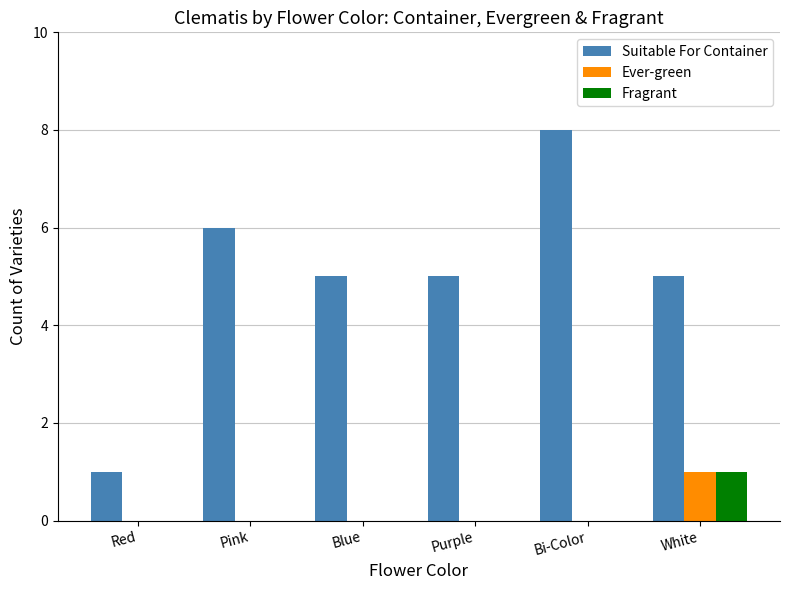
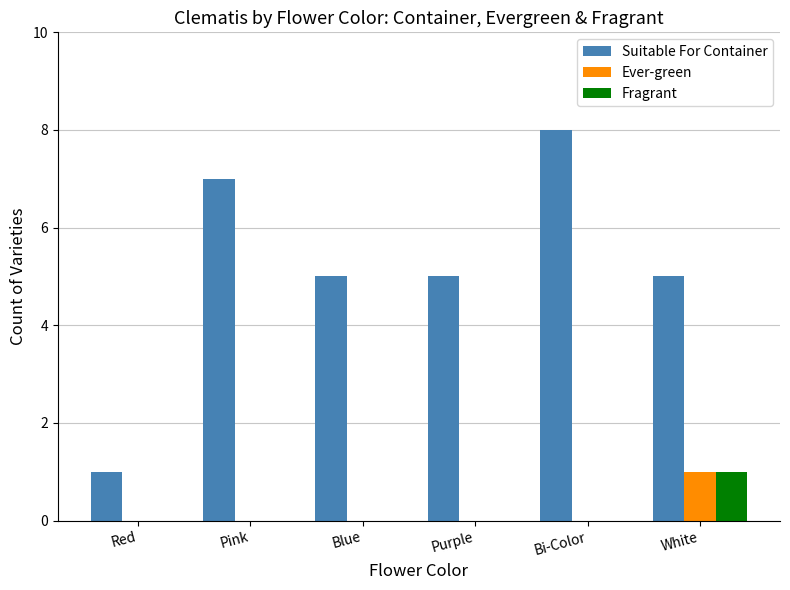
  {
    "Suitable For Container": {
      "Red": 1,
-     "Pink": 6,
+     "Pink": 7,
      "Blue": 5,
      "Purple": 5,
      "Bi-Color": 8,
      "White": 5
    },
    "Ever-green": {
      "Red": 0,
      "Pink": 0,
      "Blue": 0,
      "Purple": 0,
      "Bi-Color": 0,
      "White": 1
    },
    "Fragrant": {
      "Red": 0,
      "Pink": 0,
      "Blue": 0,
      "Purple": 0,
      "Bi-Color": 0,
      "White": 1
    }
  }
